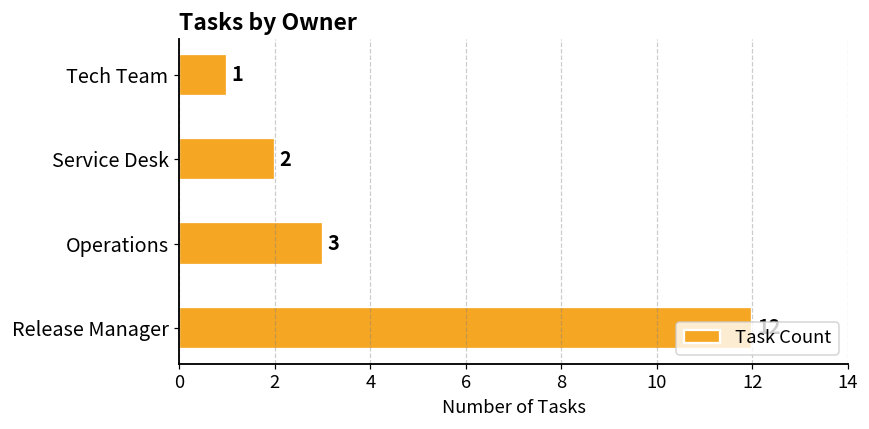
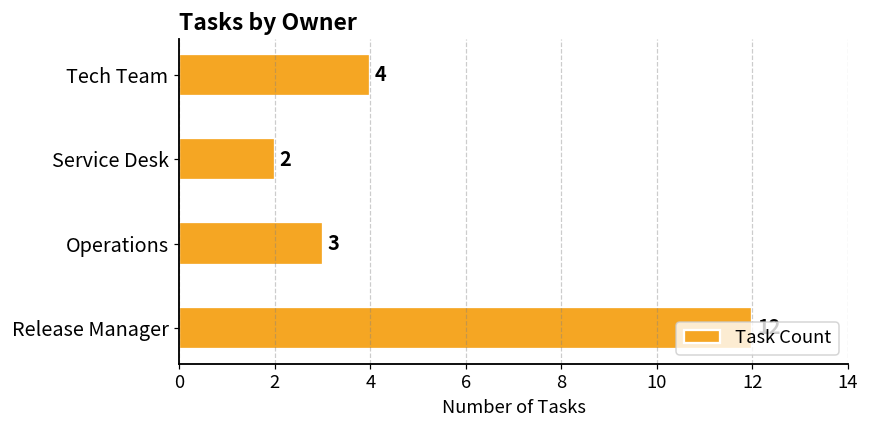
  {
-   "Tech Team": 1,
+   "Tech Team": 4,
    "Service Desk": 2,
    "Operations": 3
  }
